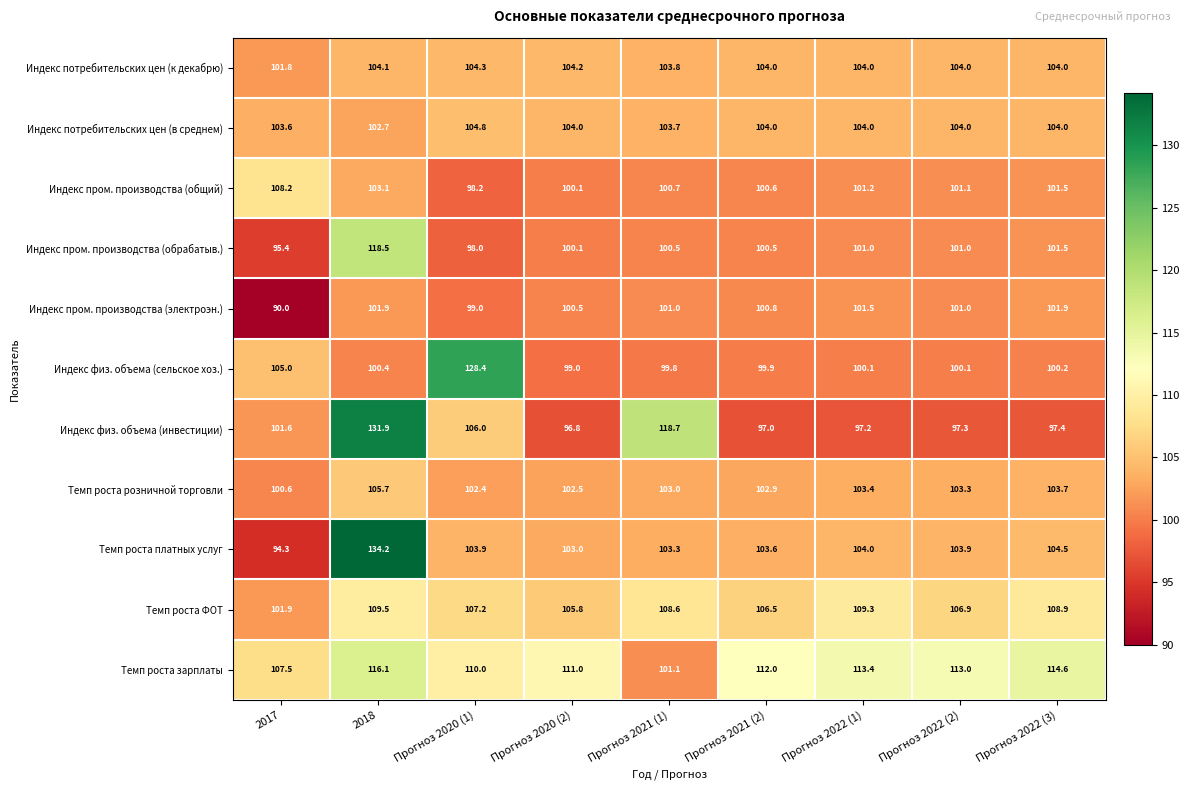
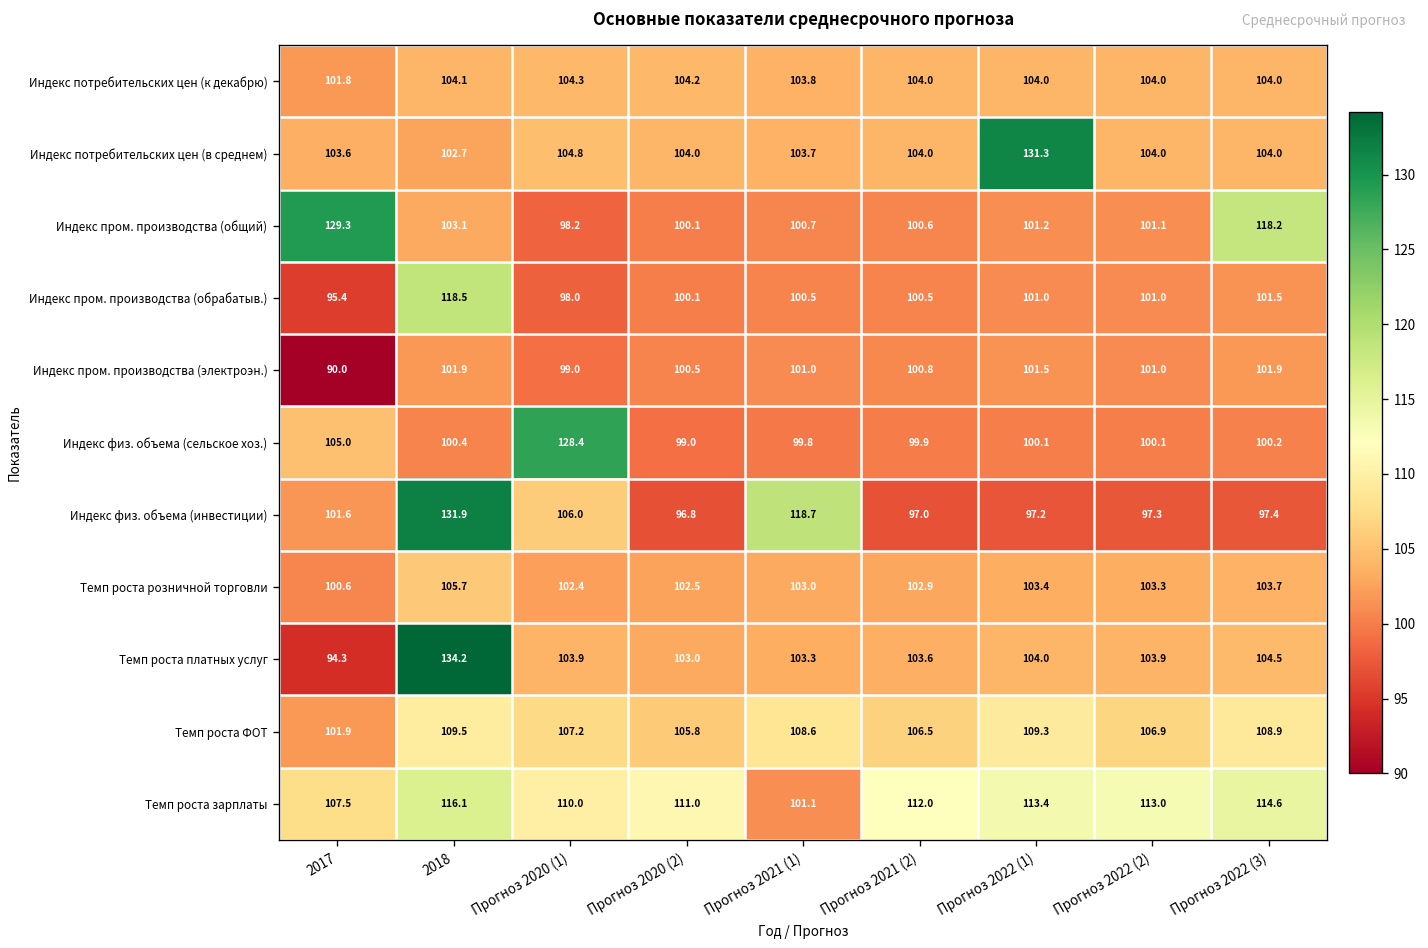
  {
    "Индекс потребительских цен (к декабрю)": {
      "2017": 101.8,
      "2018": 104.1,
      "Прогноз 2020 (1)": 104.3,
      "Прогноз 2020 (2)": 104.2,
      "Прогноз 2021 (1)": 103.8,
      "Прогноз 2021 (2)": 104.0,
      "Прогноз 2022 (1)": 104.0,
      "Прогноз 2022 (2)": 104.0,
      "Прогноз 2022 (3)": 104.0
    },
    "Индекс потребительских цен (в среднем)": {
      "2017": 103.6,
      "2018": 102.7,
      "Прогноз 2020 (1)": 104.8,
      "Прогноз 2020 (2)": 104.0,
      "Прогноз 2021 (1)": 103.7,
      "Прогноз 2021 (2)": 104.0,
-     "Прогноз 2022 (1)": 104.0,
+     "Прогноз 2022 (1)": 131.3,
      "Прогноз 2022 (2)": 104.0,
      "Прогноз 2022 (3)": 104.0
    },
    "Индекс пром. производства (общий)": {
-     "2017": 108.2,
+     "2017": 129.3,
      "2018": 103.1,
      "Прогноз 2020 (1)": 98.2,
      "Прогноз 2020 (2)": 100.1,
      "Прогноз 2021 (1)": 100.7,
      "Прогноз 2021 (2)": 100.6,
      "Прогноз 2022 (1)": 101.2,
      "Прогноз 2022 (2)": 101.1,
-     "Прогноз 2022 (3)": 101.5
+     "Прогноз 2022 (3)": 118.2
    },
    "Индекс пром. производства (обрабатыв.)": {
      "2017": 95.4,
      "2018": 118.5,
      "Прогноз 2020 (1)": 98.0,
      "Прогноз 2020 (2)": 100.1,
      "Прогноз 2021 (1)": 100.5,
      "Прогноз 2021 (2)": 100.5,
      "Прогноз 2022 (1)": 101.0,
      "Прогноз 2022 (2)": 101.0,
      "Прогноз 2022 (3)": 101.5
    },
    "Индекс пром. производства (электроэн.)": {
      "2017": 90.0,
      "2018": 101.9,
      "Прогноз 2020 (1)": 99.0,
      "Прогноз 2020 (2)": 100.5,
      "Прогноз 2021 (1)": 101.0,
      "Прогноз 2021 (2)": 100.8,
      "Прогноз 2022 (1)": 101.5,
      "Прогноз 2022 (2)": 101.0,
      "Прогноз 2022 (3)": 101.9
    },
    "Индекс физ. объема (сельское хоз.)": {
      "2017": 105.0,
      "2018": 100.4,
      "Прогноз 2020 (1)": 128.4,
      "Прогноз 2020 (2)": 99.0,
      "Прогноз 2021 (1)": 99.8,
      "Прогноз 2021 (2)": 99.9,
      "Прогноз 2022 (1)": 100.1,
      "Прогноз 2022 (2)": 100.1,
      "Прогноз 2022 (3)": 100.2
    },
    "Индекс физ. объема (инвестиции)": {
      "2017": 101.6,
      "2018": 131.9,
      "Прогноз 2020 (1)": 106.0,
      "Прогноз 2020 (2)": 96.8,
      "Прогноз 2021 (1)": 118.7,
      "Прогноз 2021 (2)": 97.0,
      "Прогноз 2022 (1)": 97.2,
      "Прогноз 2022 (2)": 97.3,
      "Прогноз 2022 (3)": 97.4
    },
    "Темп роста розничной торговли": {
      "2017": 100.6,
      "2018": 105.7,
      "Прогноз 2020 (1)": 102.4,
      "Прогноз 2020 (2)": 102.5,
      "Прогноз 2021 (1)": 103.0,
      "Прогноз 2021 (2)": 102.9,
      "Прогноз 2022 (1)": 103.4,
      "Прогноз 2022 (2)": 103.3,
      "Прогноз 2022 (3)": 103.7
    },
    "Темп роста платных услуг": {
      "2017": 94.3,
      "2018": 134.2,
      "Прогноз 2020 (1)": 103.9,
      "Прогноз 2020 (2)": 103.0,
      "Прогноз 2021 (1)": 103.3,
      "Прогноз 2021 (2)": 103.6,
      "Прогноз 2022 (1)": 104.0,
      "Прогноз 2022 (2)": 103.9,
      "Прогноз 2022 (3)": 104.5
    },
    "Темп роста ФОТ": {
      "2017": 101.9,
      "2018": 109.5,
      "Прогноз 2020 (1)": 107.2,
      "Прогноз 2020 (2)": 105.8,
      "Прогноз 2021 (1)": 108.6,
      "Прогноз 2021 (2)": 106.5,
      "Прогноз 2022 (1)": 109.3,
      "Прогноз 2022 (2)": 106.9,
      "Прогноз 2022 (3)": 108.9
    },
    "Темп роста зарплаты": {
      "2017": 107.5,
      "2018": 116.1,
      "Прогноз 2020 (1)": 110.0,
      "Прогноз 2020 (2)": 111.0,
      "Прогноз 2021 (1)": 101.1,
      "Прогноз 2021 (2)": 112.0,
      "Прогноз 2022 (1)": 113.4,
      "Прогноз 2022 (2)": 113.0,
      "Прогноз 2022 (3)": 114.6
    }
  }
